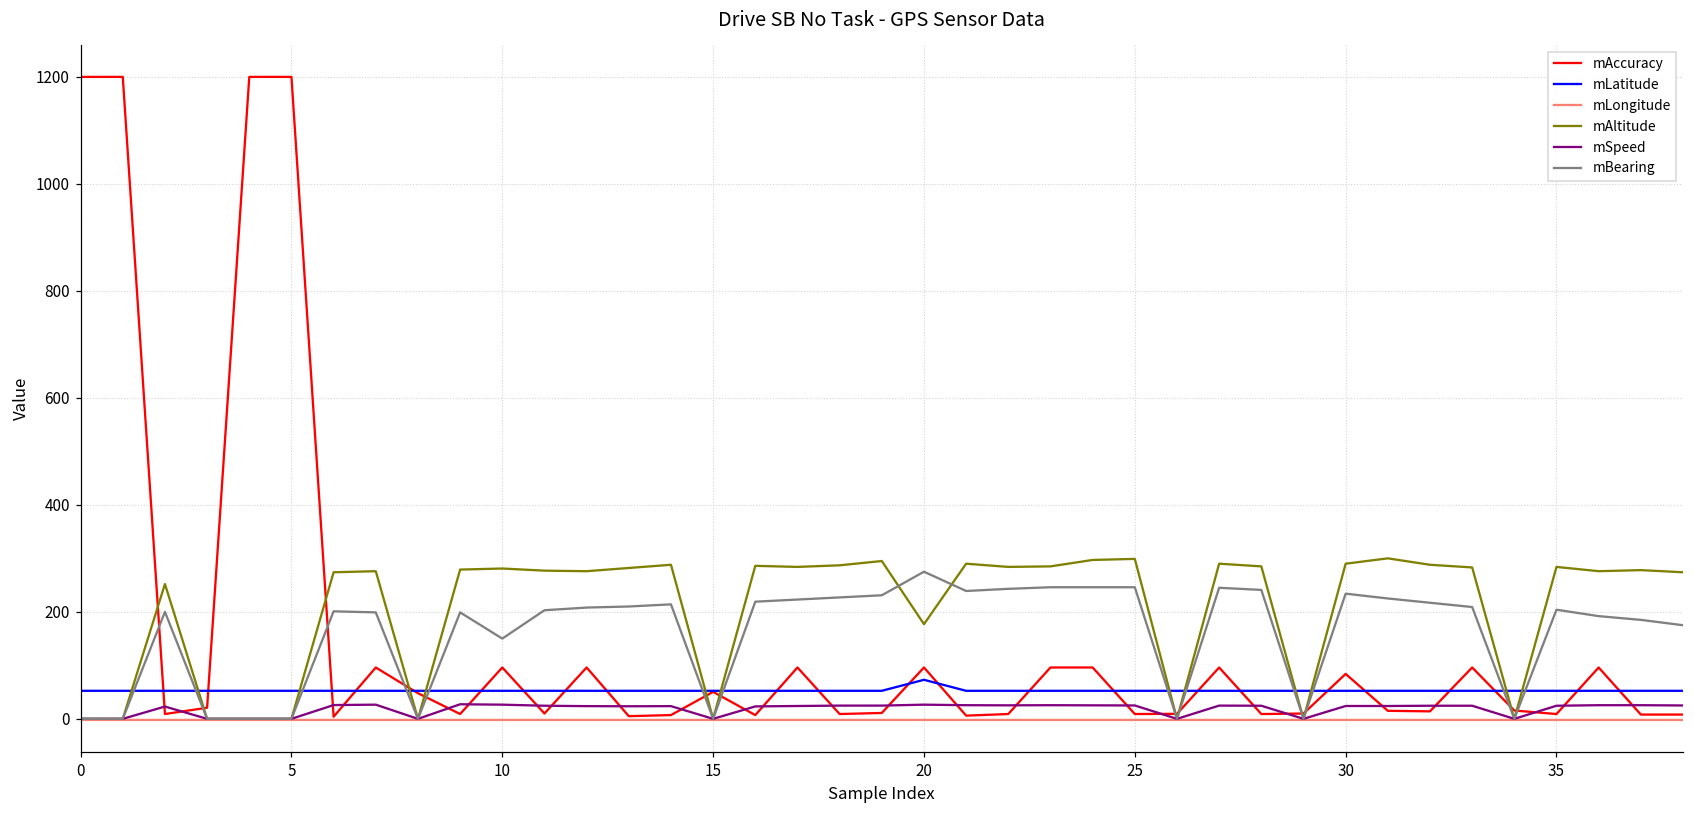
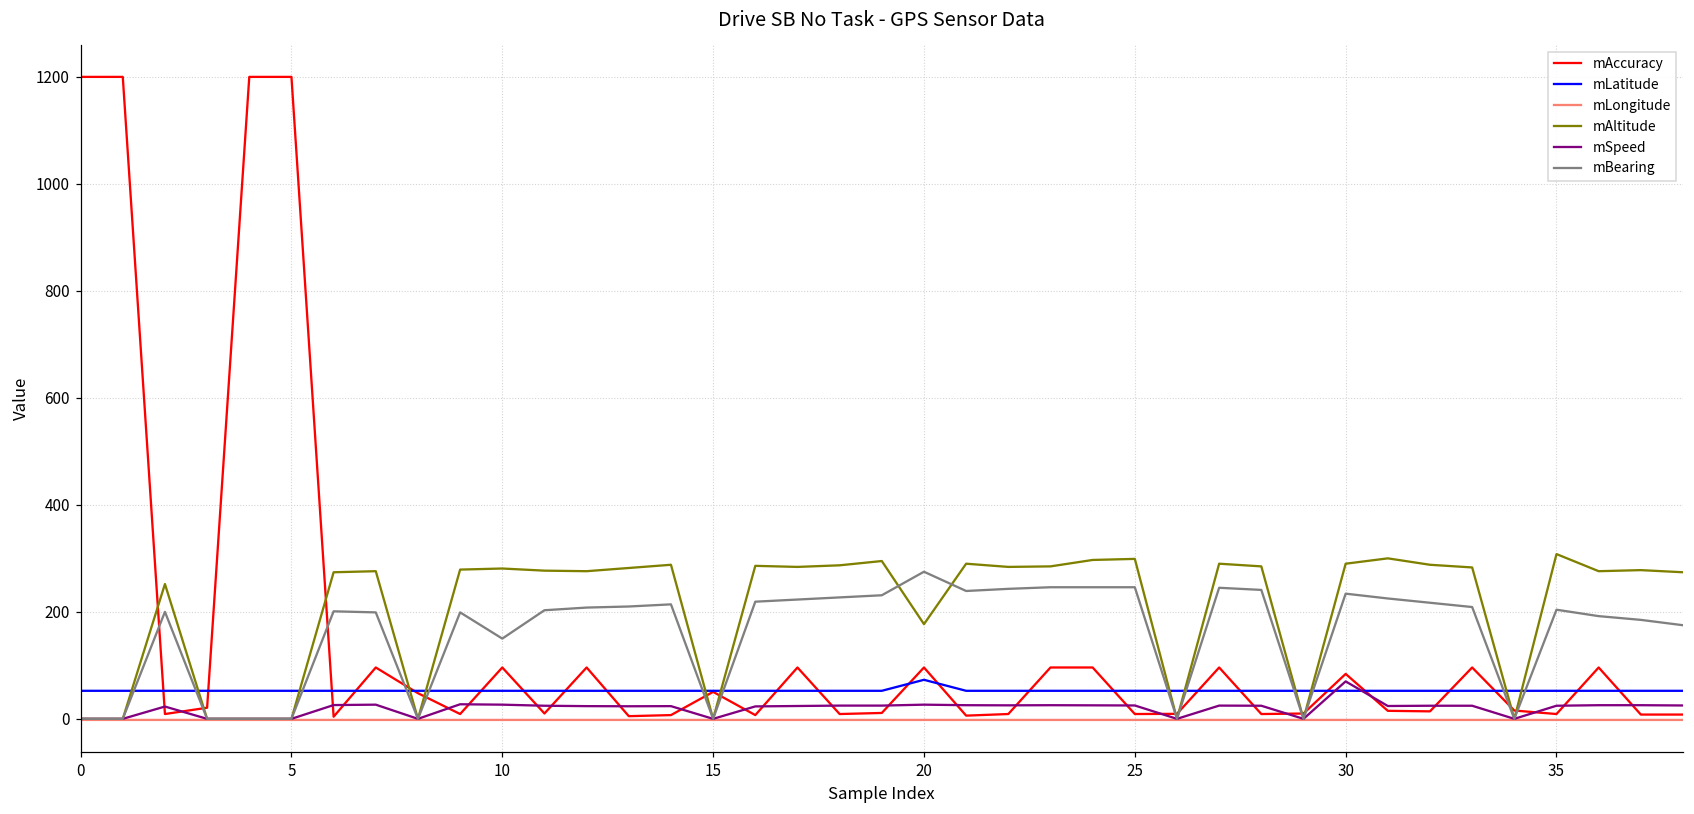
  {
    "mAccuracy": {
      "0": 1200,
      "5": 1200,
      "10": 100,
      "20": 100,
      "25": 10,
      "30": 80,
      "35": 10
    },
    "mLatitude": {
      "0": 50,
      "5": 50,
      "10": 50,
      "20": 70,
      "25": 50,
      "30": 50,
      "35": 50
    },
    "mLongitude": {
      "10": 0,
      "20": 0,
      "25": 0,
      "30": 0,
      "35": 0
    },
    "mAltitude": {
      "10": 280,
      "20": 180,
      "25": 300,
      "30": 290,
-     "35": 280
+     "35": 310
    },
    "mSpeed": {
      "10": 30,
      "20": 30,
      "25": 30,
-     "30": 20,
+     "30": 70,
      "35": 20
    },
    "mBearing": {
      "10": 150,
      "20": 280,
      "25": 250,
      "30": 230,
      "35": 200
    }
  }
